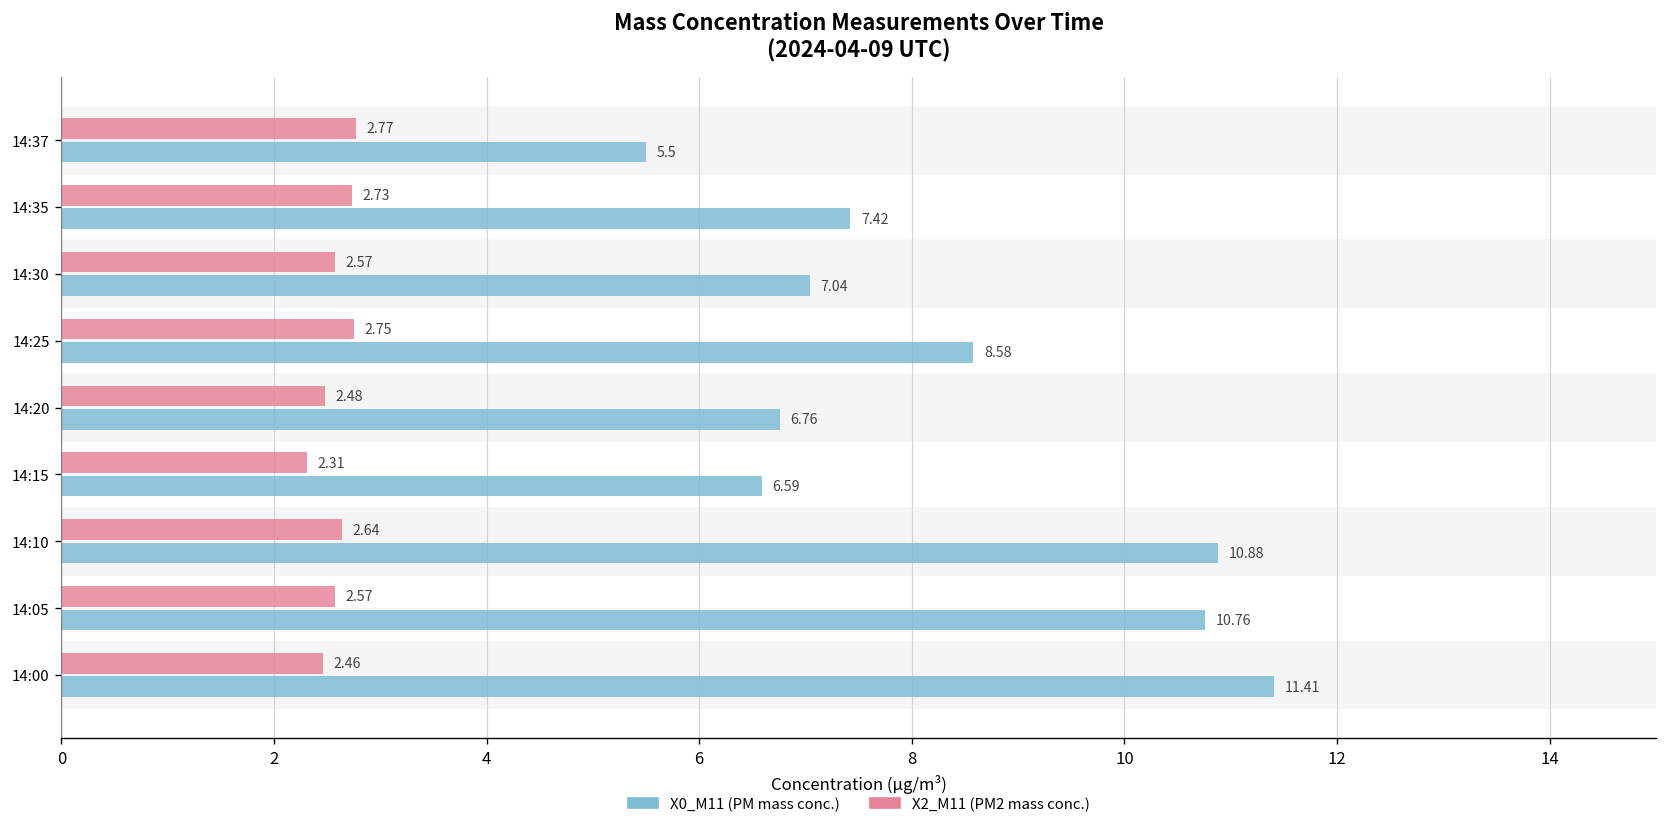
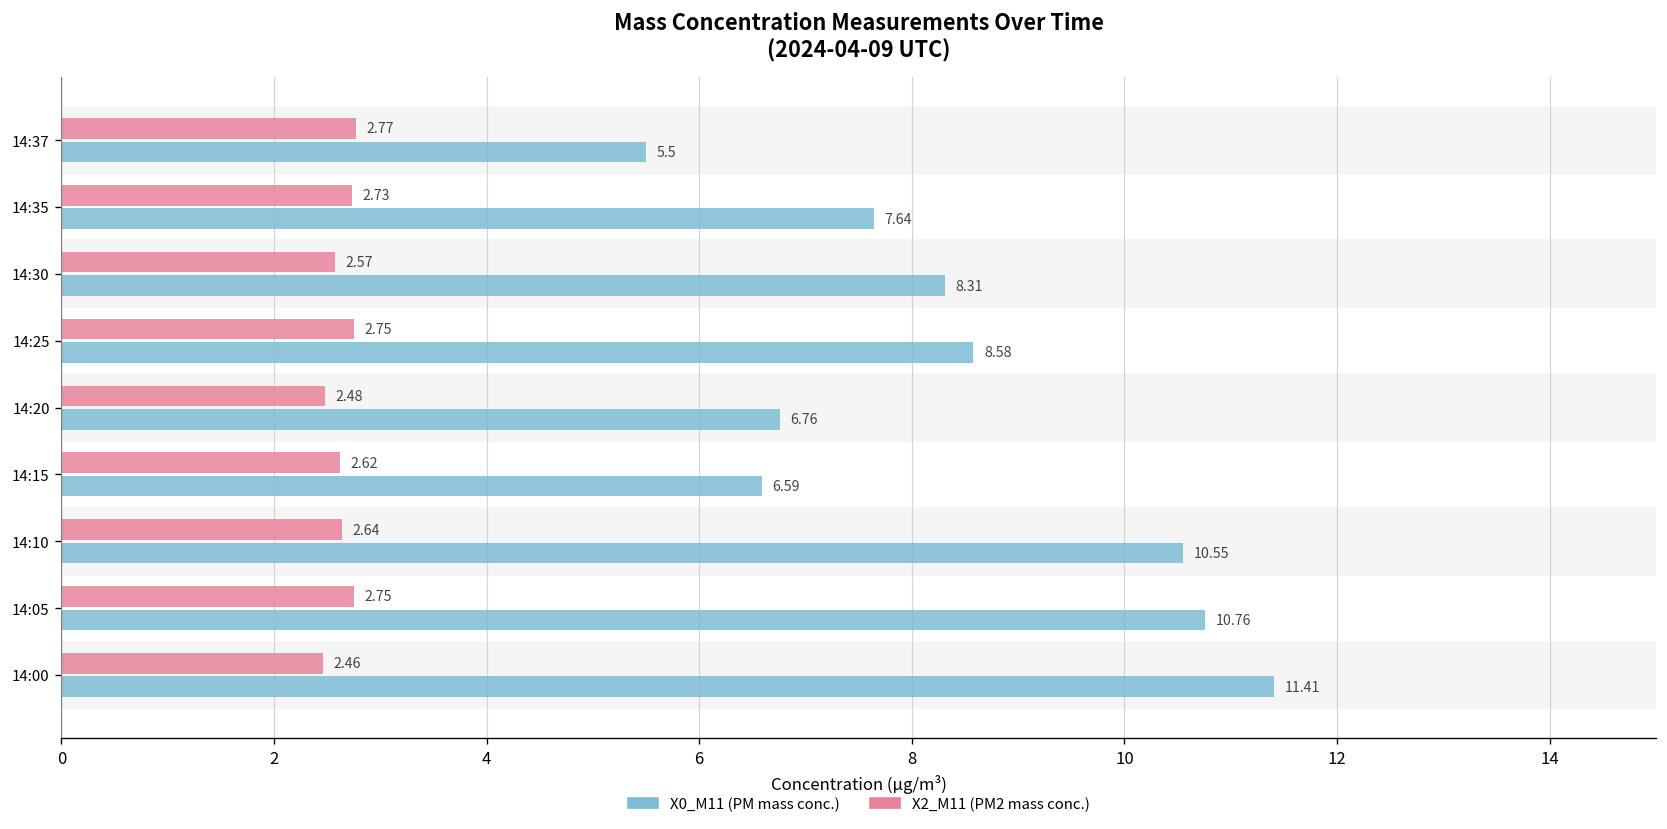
  {
    "X0_M11 (PM mass conc.)": {
      "14:37": 5.5,
-     "14:35": 7.42,
-     "14:30": 7.04,
+     "14:35": 7.64,
+     "14:30": 8.31,
      "14:25": 8.58,
      "14:20": 6.76,
      "14:15": 6.59,
-     "14:10": 10.88,
+     "14:10": 10.55,
      "14:05": 10.76,
      "14:00": 11.41
    },
    "X2_M11 (PM2 mass conc.)": {
      "14:37": 2.77,
      "14:35": 2.73,
      "14:30": 2.57,
      "14:25": 2.75,
      "14:20": 2.48,
-     "14:15": 2.31,
+     "14:15": 2.62,
      "14:10": 2.64,
-     "14:05": 2.57,
+     "14:05": 2.75,
      "14:00": 2.46
    }
  }
